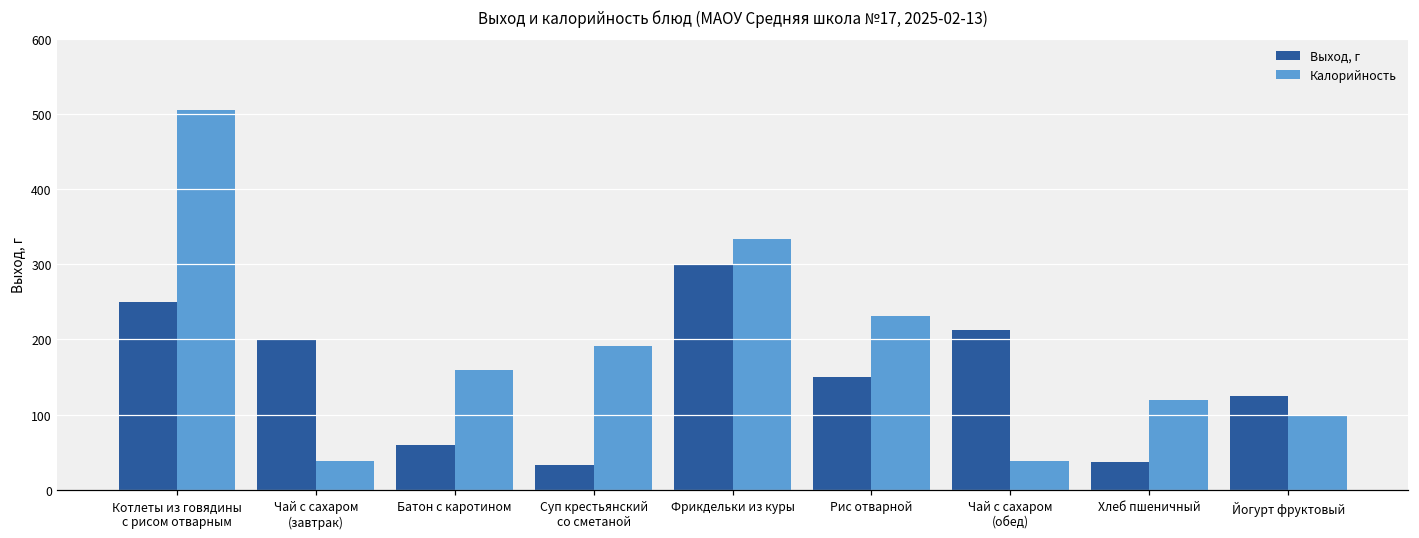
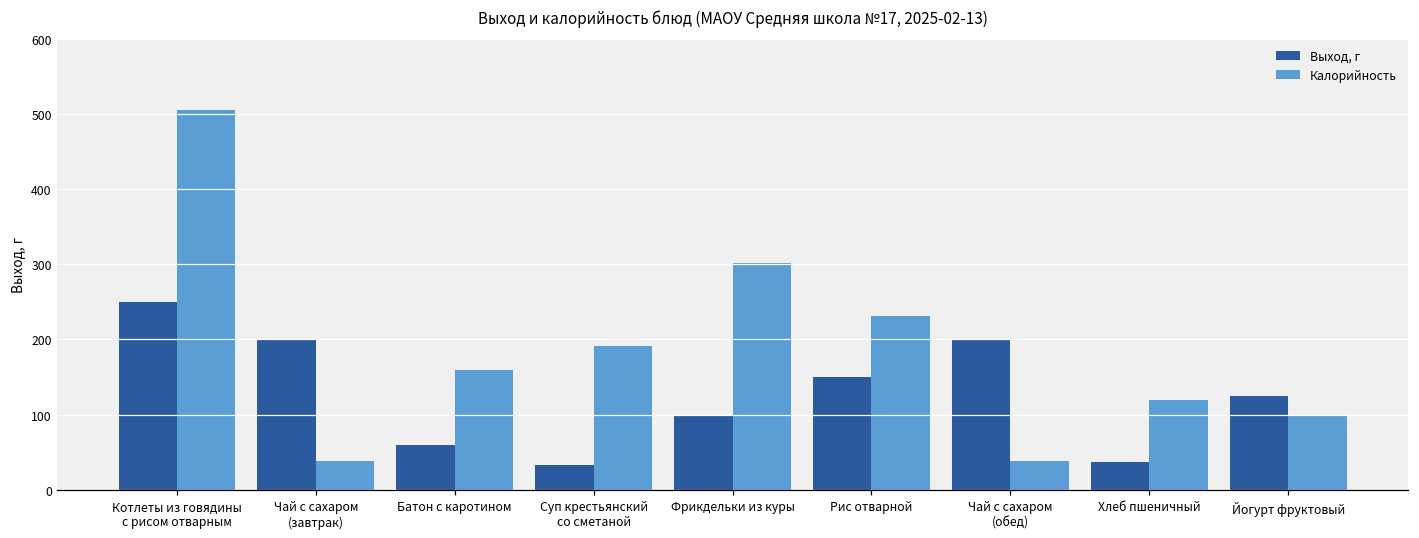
  {
    "Выход, г": {
      "Котлеты из говядины с рисом отварным": 250,
      "Чай с сахаром (завтрак)": 200,
      "Батон с каротином": 60,
      "Суп крестьянский со сметаной": 30,
-     "Фрикдельки из куры": 300,
+     "Фрикдельки из куры": 100,
      "Рис отварной": 150,
-     "Чай с сахаром (обед)": 210,
+     "Чай с сахаром (обед)": 200,
      "Хлеб пшеничный": 40,
      "Йогурт фруктовый": 130
    },
    "Калорийность": {
      "Котлеты из говядины с рисом отварным": 510,
      "Чай с сахаром (завтрак)": 40,
      "Батон с каротином": 160,
      "Суп крестьянский со сметаной": 190,
-     "Фрикдельки из куры": 330,
+     "Фрикдельки из куры": 300,
      "Рис отварной": 230,
      "Чай с сахаром (обед)": 40,
      "Хлеб пшеничный": 120,
      "Йогурт фруктовый": 100
    }
  }
